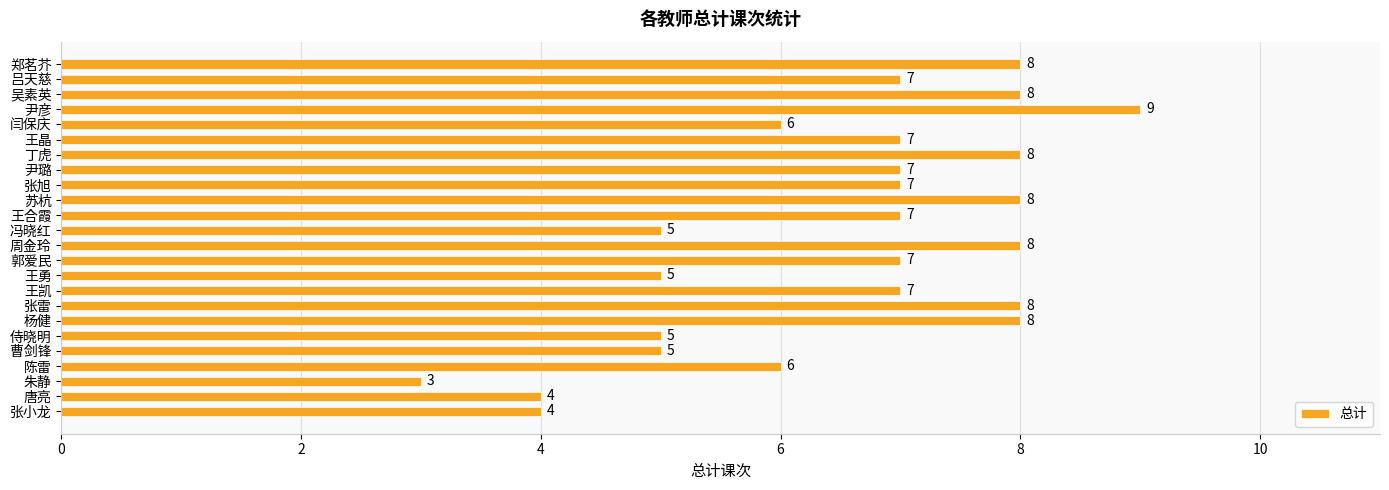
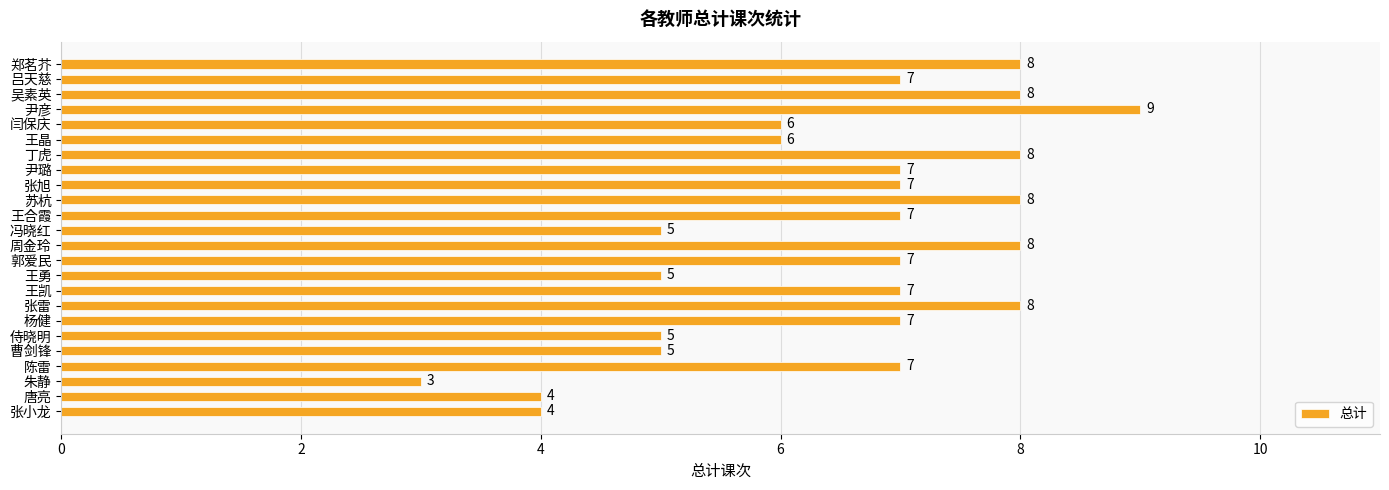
  {
    "郑茗芥": 8,
    "吕天慈": 7,
    "吴素英": 8,
    "尹彦": 9,
    "闫保庆": 6,
-   "王晶": 7,
+   "王晶": 6,
    "丁虎": 8,
    "尹璐": 7,
    "张旭": 7,
    "苏杭": 8,
    "王合霞": 7,
    "冯晓红": 5,
    "周金玲": 8,
    "郭爱民": 7,
    "王勇": 5,
    "王凯": 7,
    "张雷": 8,
-   "杨健": 8,
+   "杨健": 7,
    "侍晓明": 5,
    "曹剑锋": 5,
-   "陈雷": 6,
+   "陈雷": 7,
    "朱静": 3,
    "唐亮": 4,
    "张小龙": 4
  }
